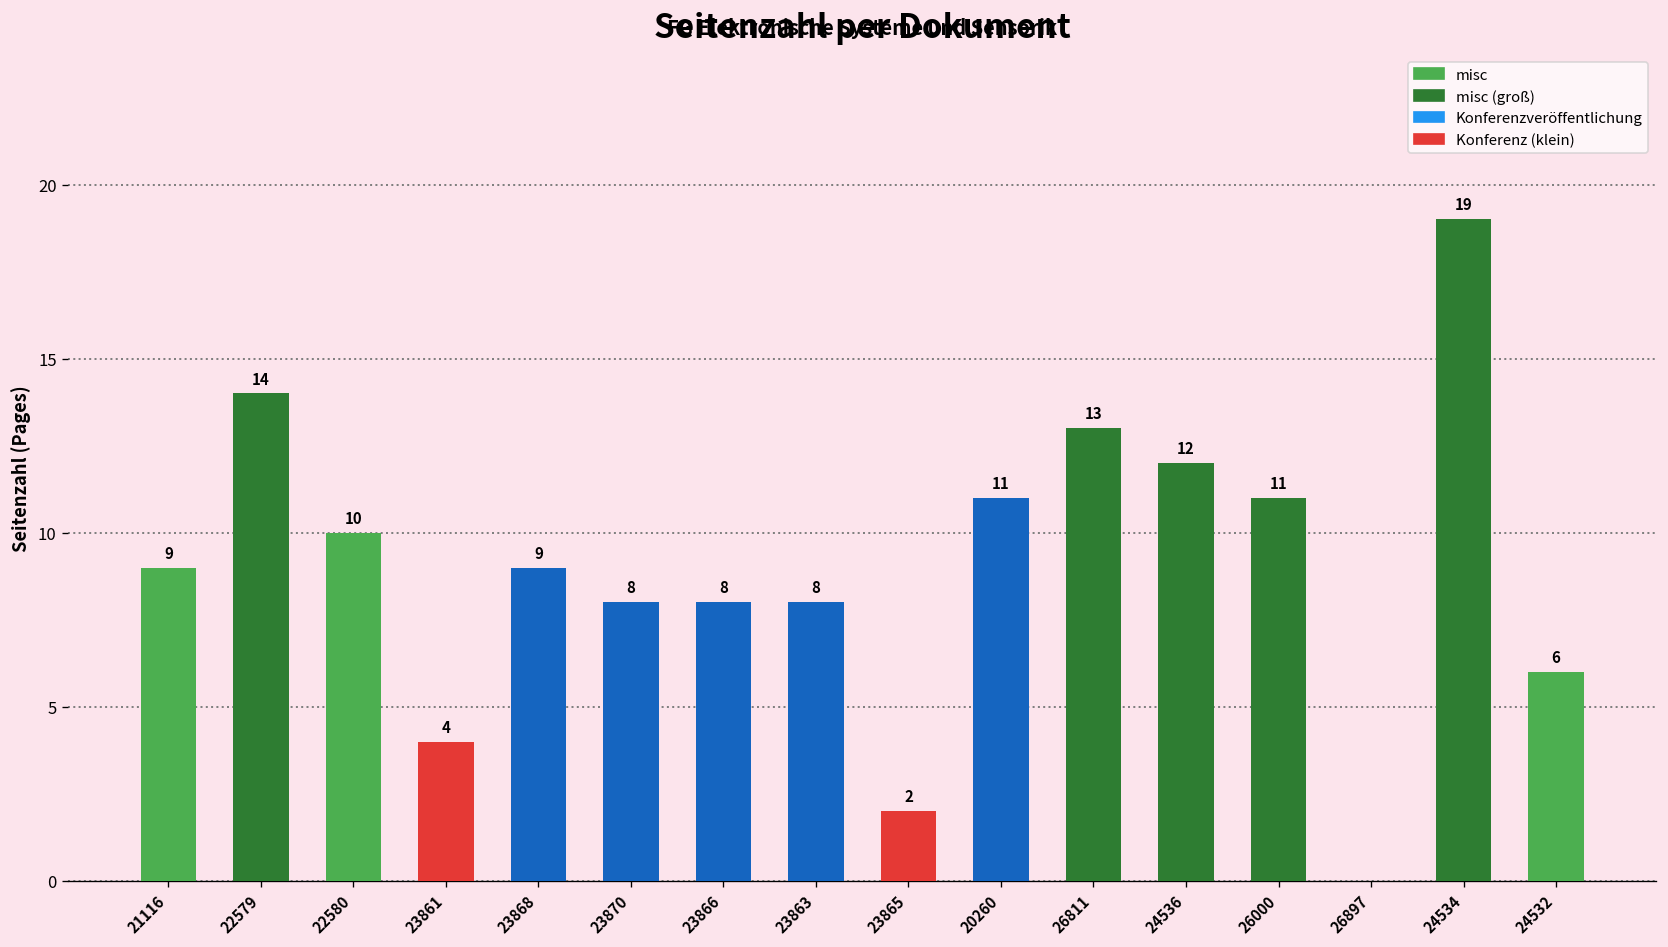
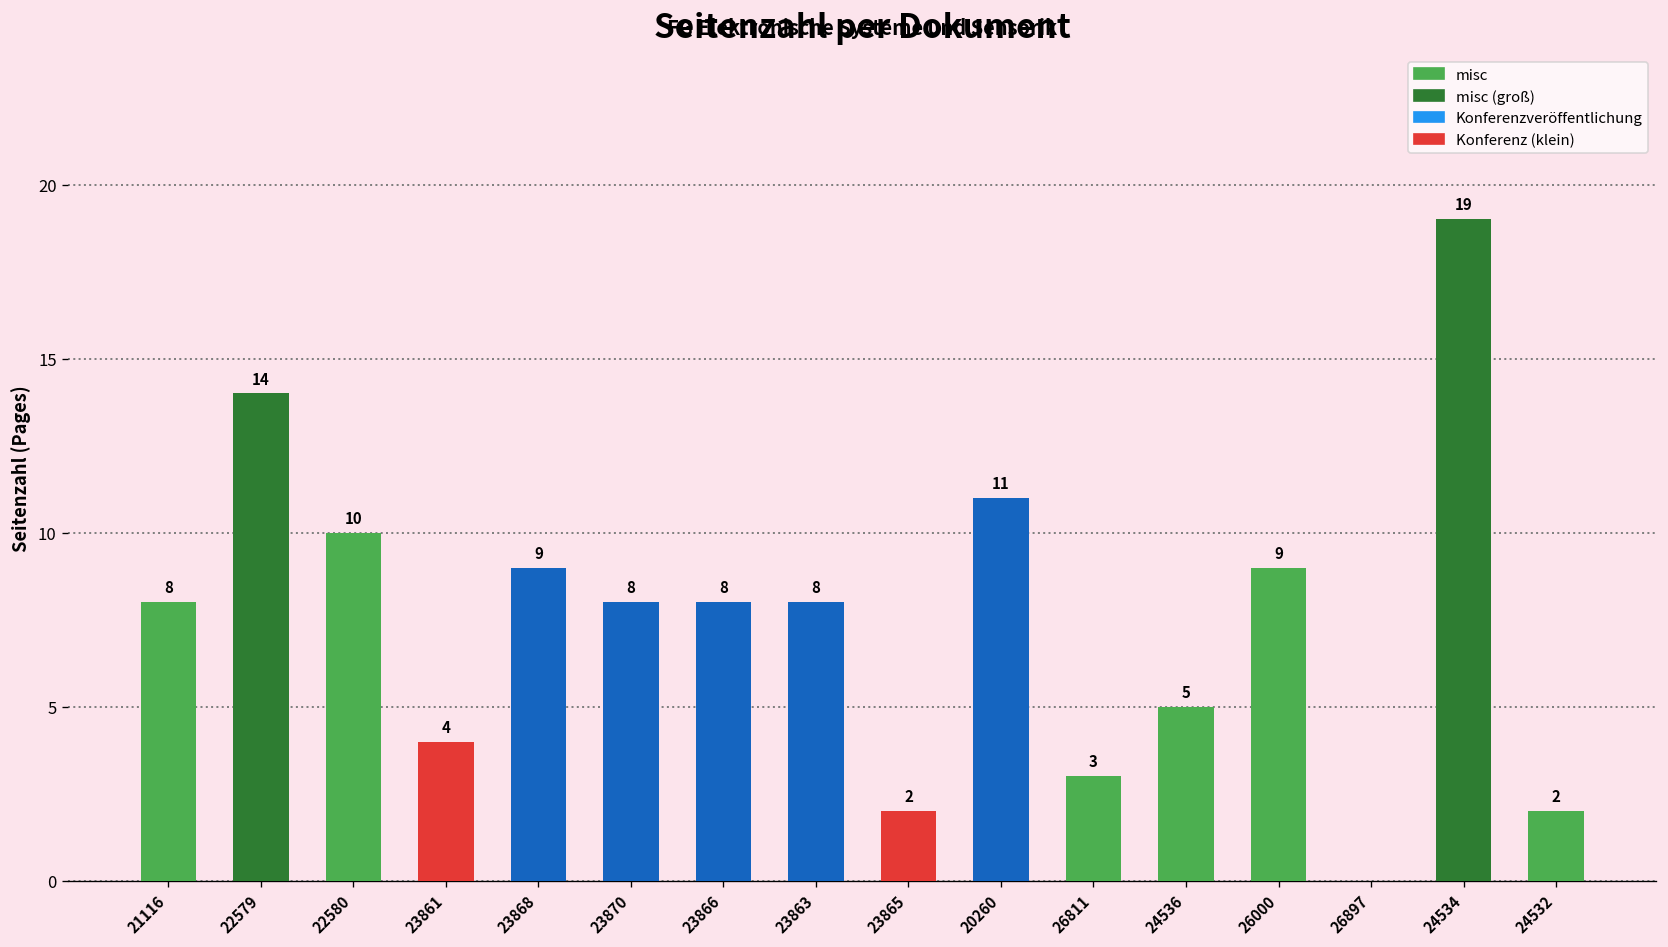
  {
-   "21116": 9,
+   "21116": 8,
    "22579": 14,
    "22580": 10,
    "23861": 4,
    "23868": 9,
    "23870": 8,
    "23866": 8,
    "23863": 8,
    "23865": 2,
    "20260": 11,
-   "26811": 13,
-   "24536": 12,
-   "26000": 11,
+   "26811": 3,
+   "24536": 5,
+   "26000": 9,
    "24534": 19,
-   "24532": 6
+   "24532": 2
  }
